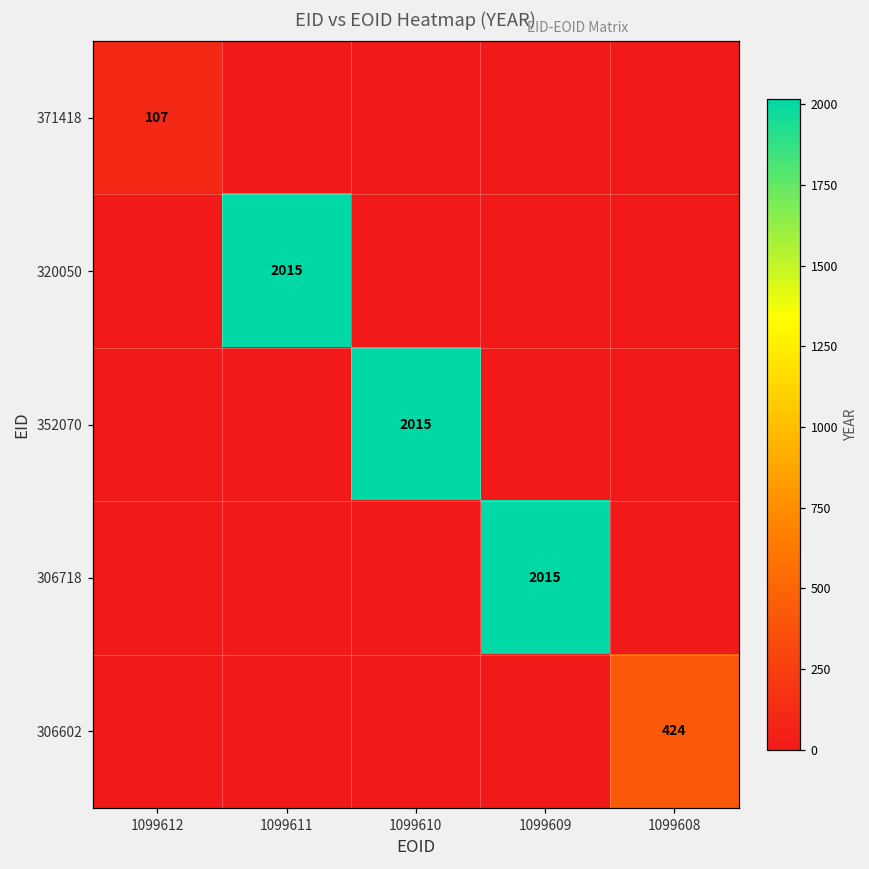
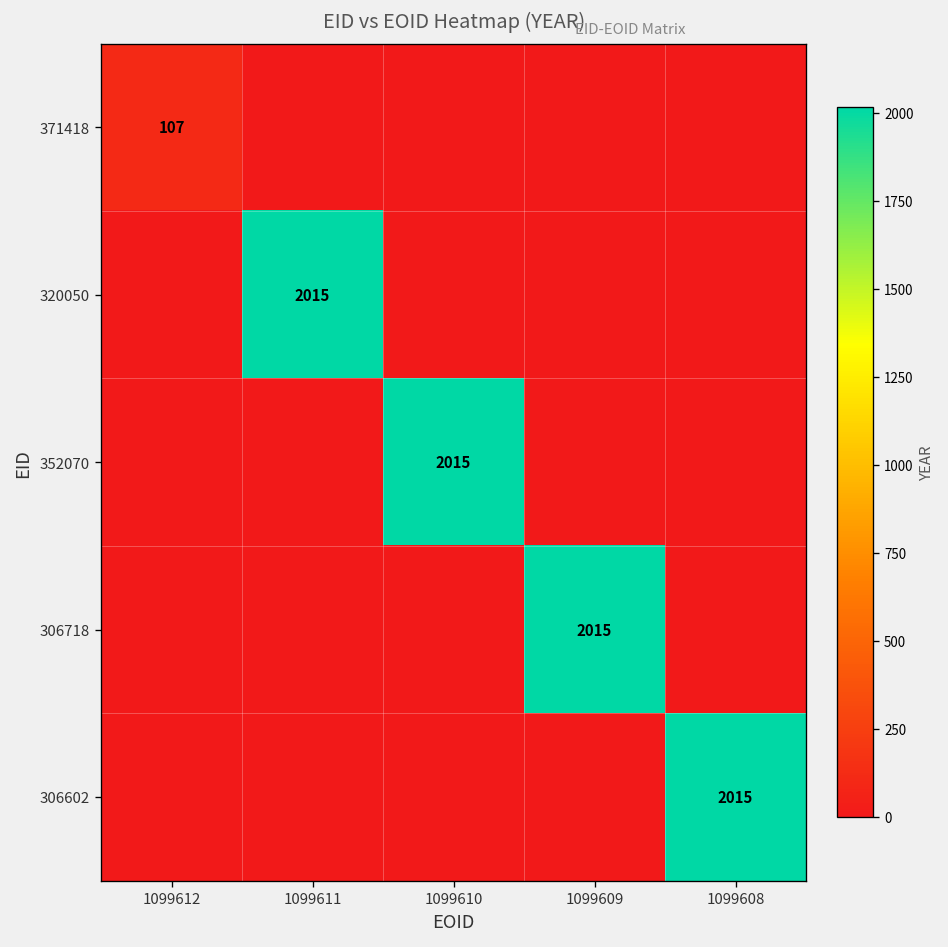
  {
    "371418": {
      "1099612": 107
    },
    "320050": {
      "1099611": 2015
    },
    "352070": {
      "1099610": 2015
    },
    "306718": {
      "1099609": 2015
    },
    "306602": {
-     "1099608": 424
+     "1099608": 2015
    }
  }
